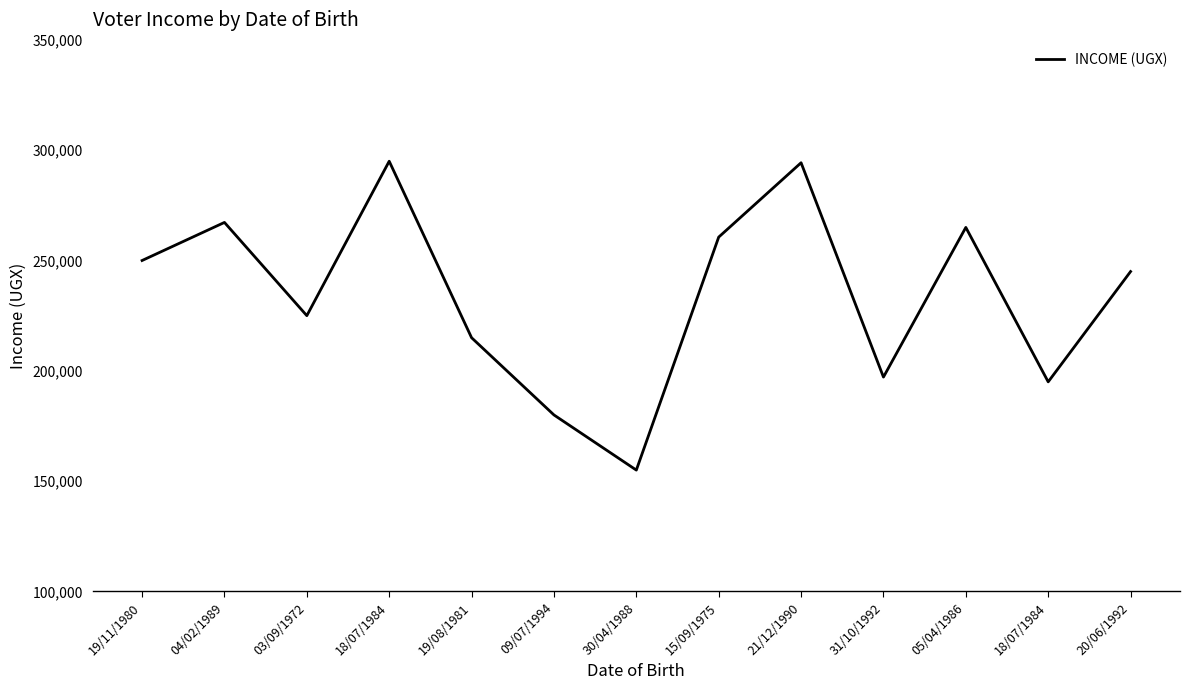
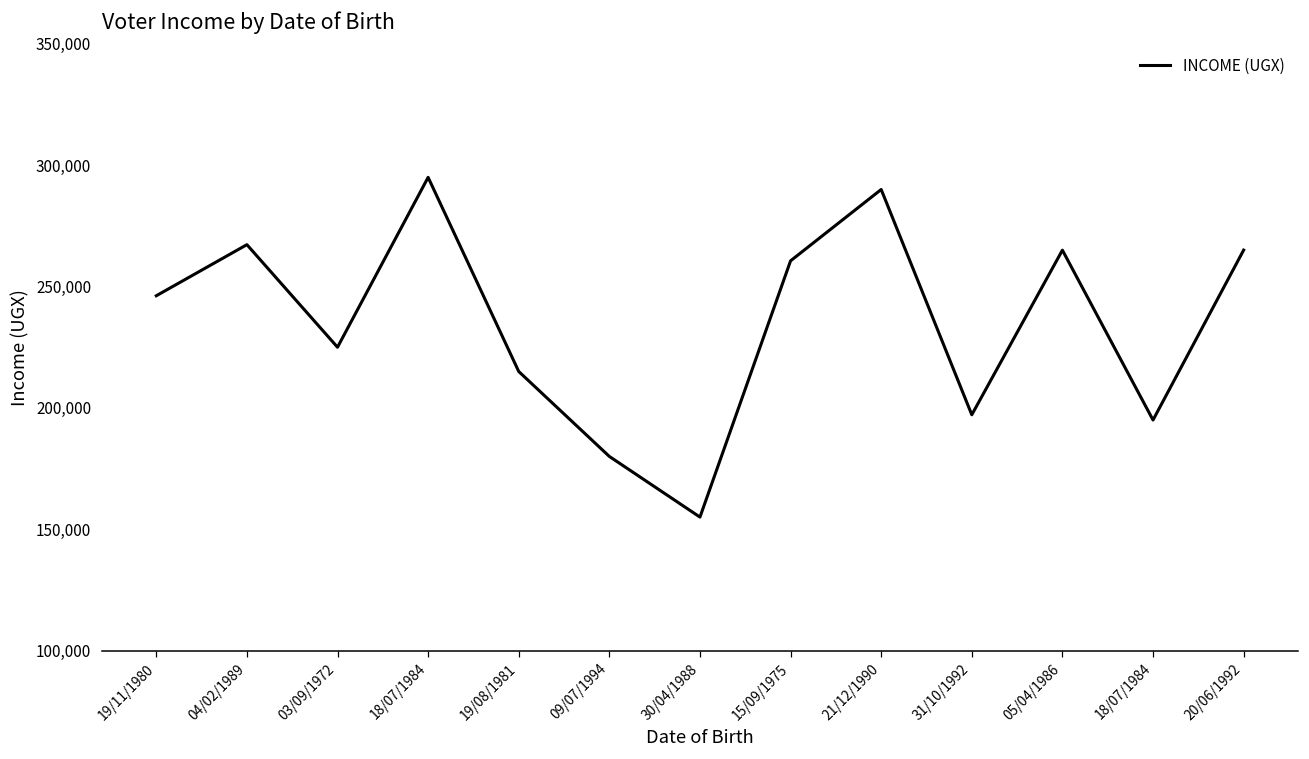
  {
-   "19/11/1980": "250,000",
+   "19/11/1980": "246,000",
    "04/02/1989": "267,000",
    "03/09/1972": "225,000",
    "19/08/1981": "215,000",
    "09/07/1994": "180,000",
    "30/04/1988": "155,000",
    "15/09/1975": "261,000",
-   "21/12/1990": "294,000",
+   "21/12/1990": "290,000",
    "31/10/1992": "197,000",
    "05/04/1986": "265,000",
-   "20/06/1992": "245,000"
+   "20/06/1992": "265,000"
  }
